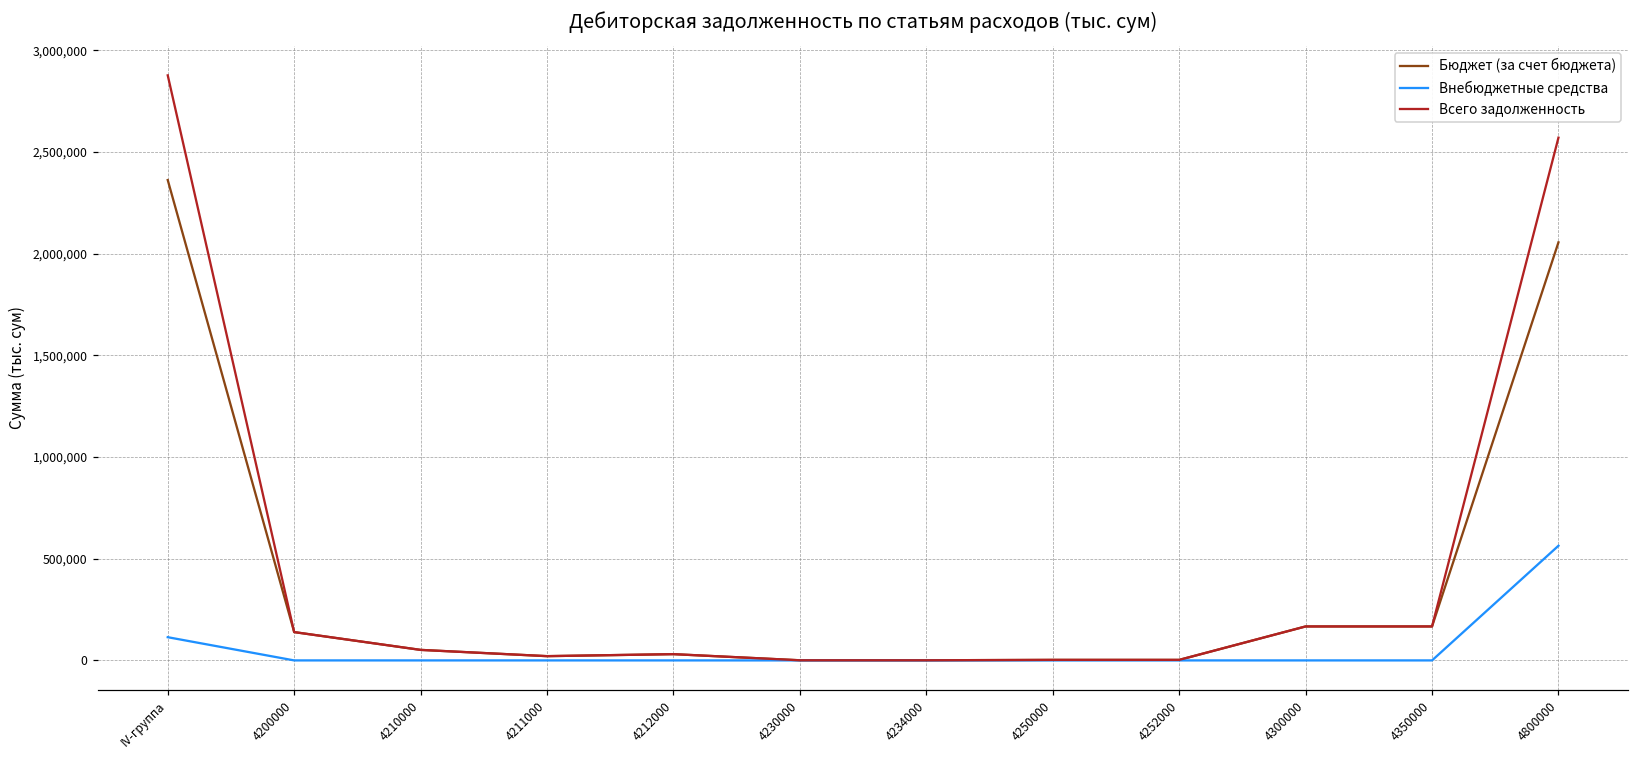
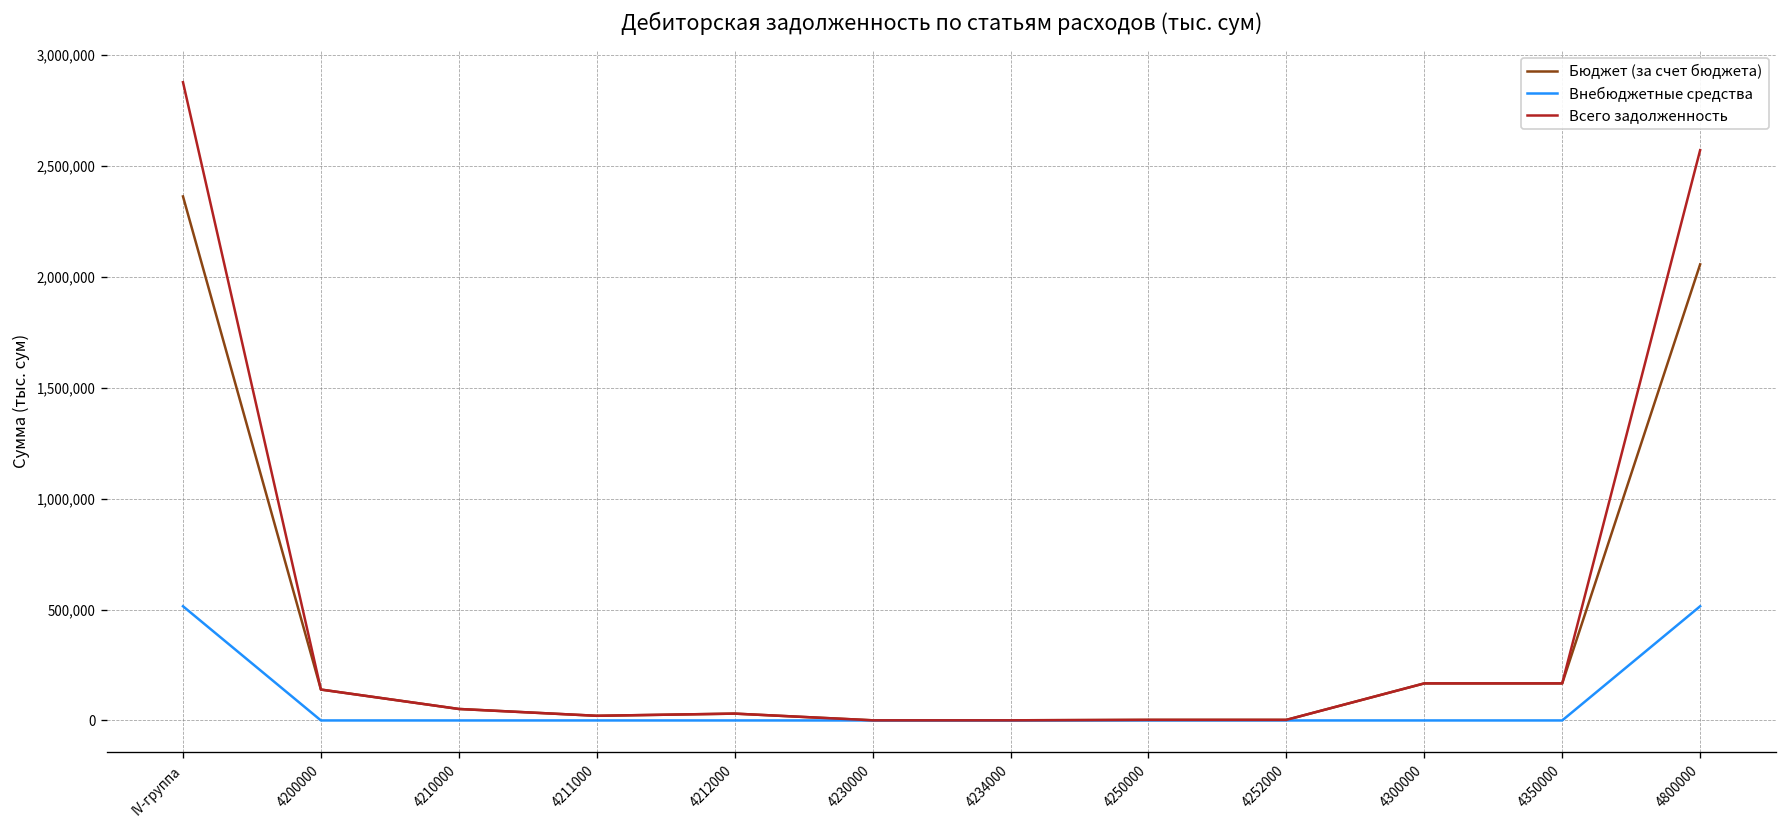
  {
    "Внебюджетные средства": {
-     "IV-группа": "110,000",
+     "IV-группа": "510,000",
      "4200000": "0",
      "4210000": "0",
      "4211000": "0",
      "4212000": "0",
      "4300000": "0",
      "4350000": "0",
-     "4800000": "560,000"
+     "4800000": "510,000"
    }
  }
